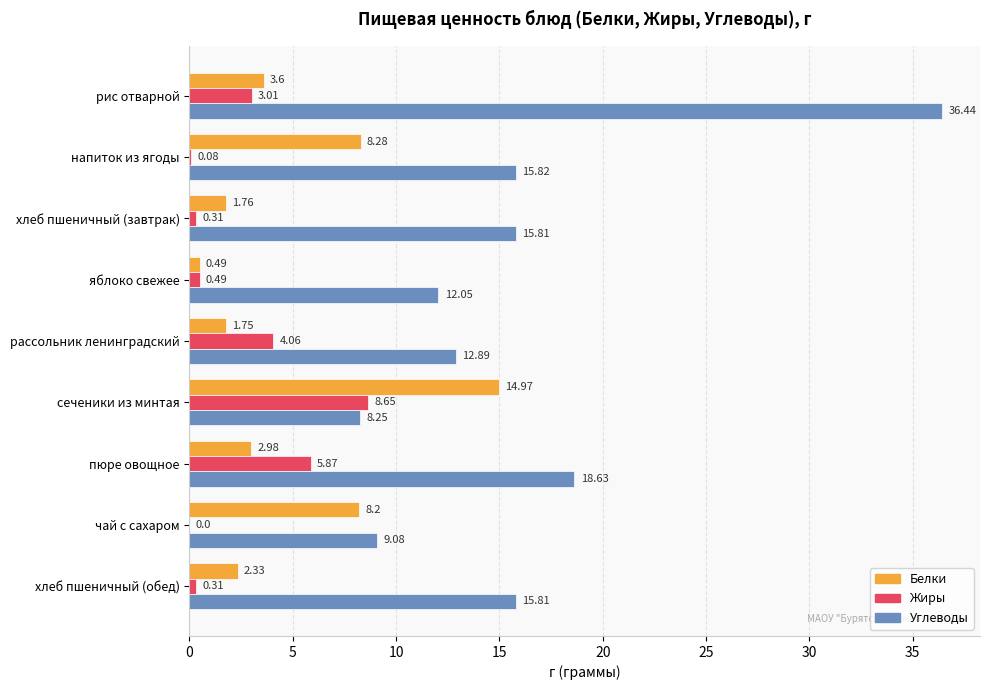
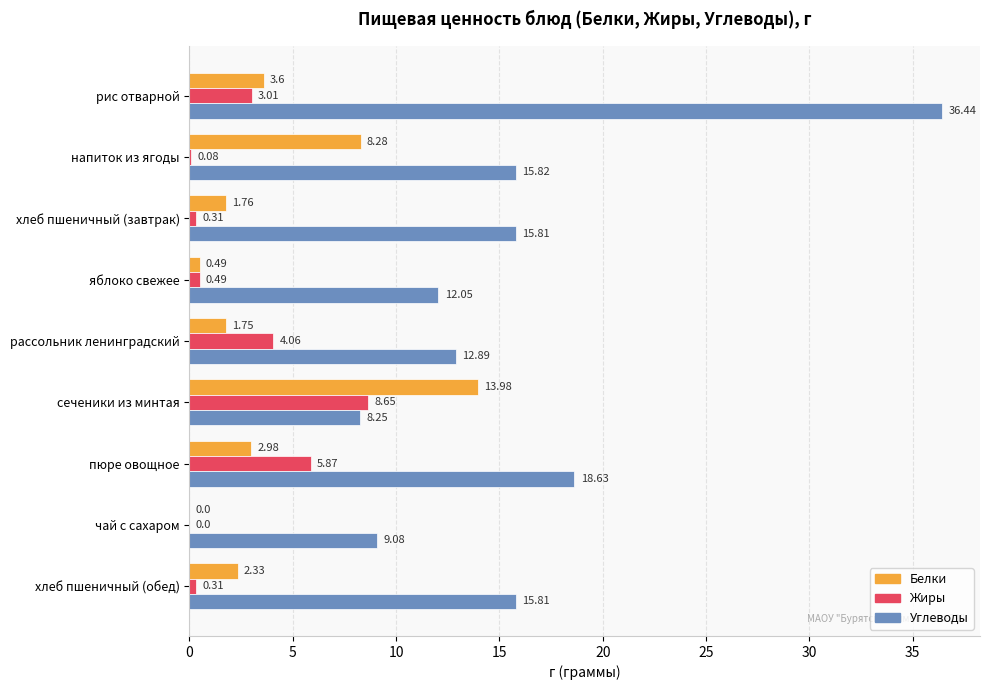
  {
    "Белки": {
      "рис отварной": 3.6,
      "напиток из ягоды": 8.28,
      "хлеб пшеничный (завтрак)": 1.76,
      "яблоко свежее": 0.49,
      "рассольник ленинградский": 1.75,
-     "сеченики из минтая": 14.97,
+     "сеченики из минтая": 13.98,
      "пюре овощное": 2.98,
-     "чай с сахаром": 8.2,
+     "чай с сахаром": 0.0,
      "хлеб пшеничный (обед)": 2.33
    },
    "Жиры": {
      "рис отварной": 3.01,
      "напиток из ягоды": 0.08,
      "хлеб пшеничный (завтрак)": 0.31,
      "яблоко свежее": 0.49,
      "рассольник ленинградский": 4.06,
      "сеченики из минтая": 8.65,
      "пюре овощное": 5.87,
      "чай с сахаром": 0.0,
      "хлеб пшеничный (обед)": 0.31
    },
    "Углеводы": {
      "рис отварной": 36.44,
      "напиток из ягоды": 15.82,
      "хлеб пшеничный (завтрак)": 15.81,
      "яблоко свежее": 12.05,
      "рассольник ленинградский": 12.89,
      "сеченики из минтая": 8.25,
      "пюре овощное": 18.63,
      "чай с сахаром": 9.08,
      "хлеб пшеничный (обед)": 15.81
    }
  }
